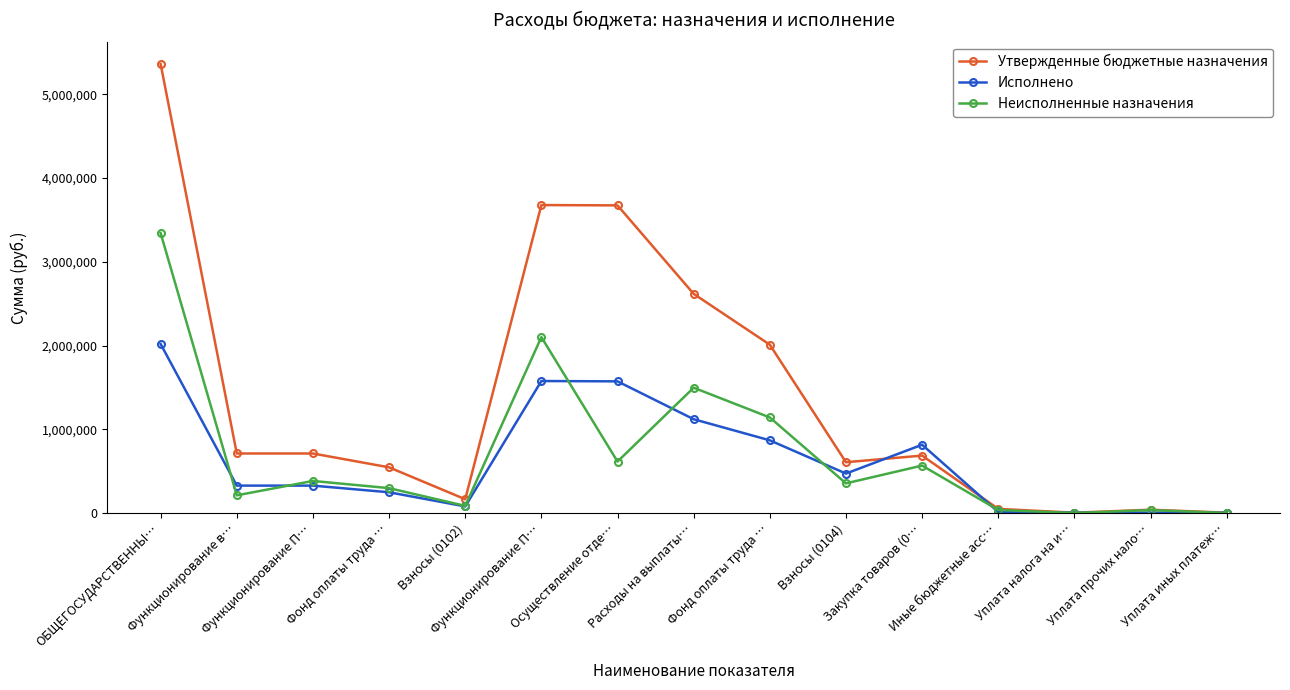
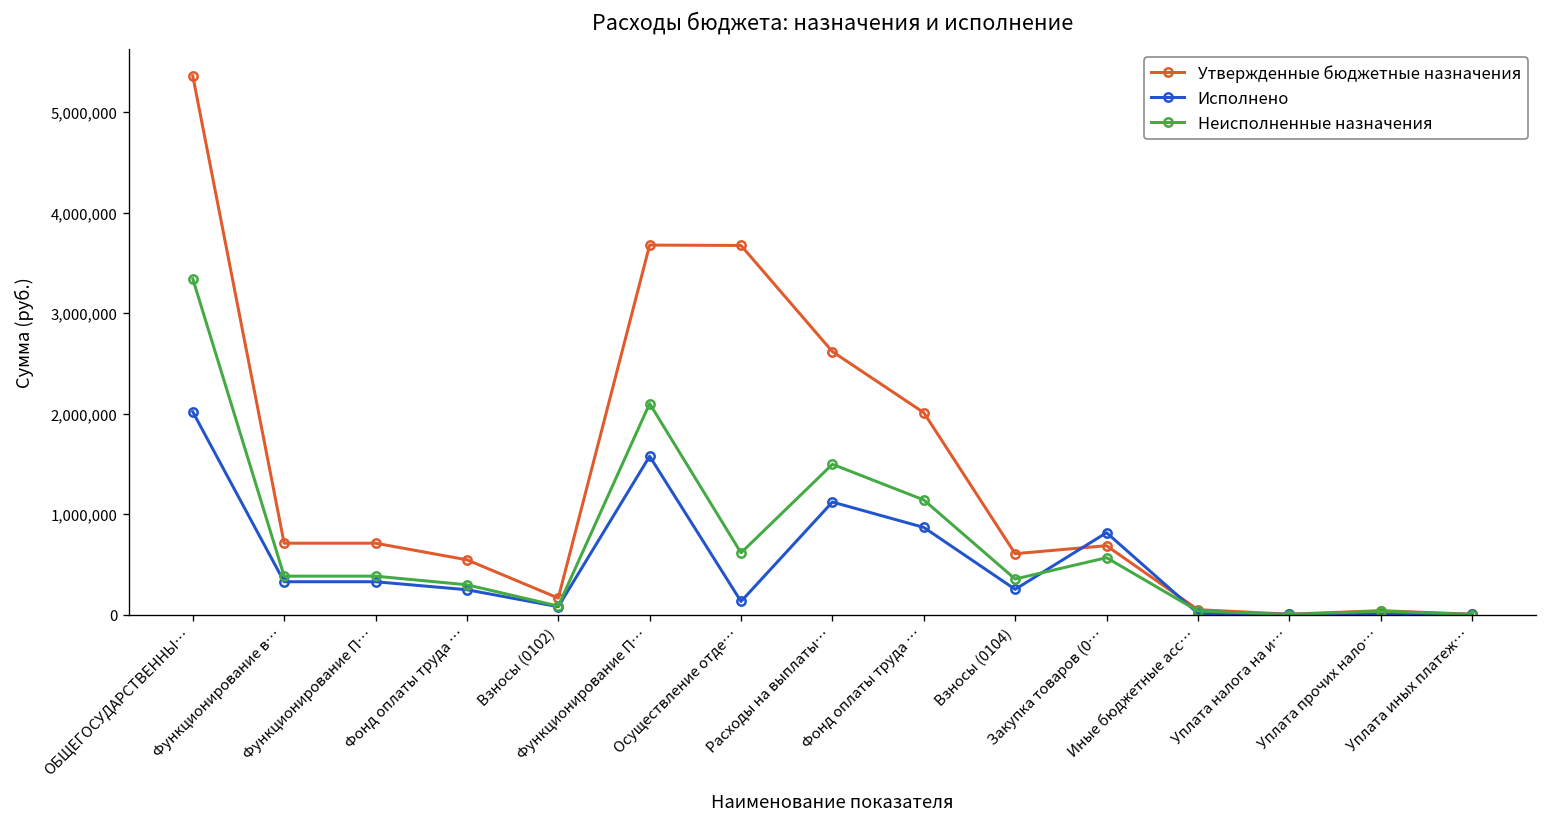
  {
    "Утвержденные бюджетные назначения": {
      "ОБЩЕГОСУДАРСТВЕННЫ…": "5,400,000",
      "Функционирование в…": "700,000",
      "Взносы (0102)": "200,000",
      "Осуществление отде…": "3,700,000",
      "Расходы на выплаты…": "2,600,000",
      "Взносы (0104)": "600,000",
      "Закупка товаров (0…": "700,000"
    },
    "Исполнено": {
      "ОБЩЕГОСУДАРСТВЕННЫ…": "2,000,000",
      "Функционирование в…": "300,000",
-     "Осуществление отде…": "1,600,000",
+     "Осуществление отде…": "100,000",
      "Расходы на выплаты…": "1,100,000",
-     "Взносы (0104)": "500,000",
+     "Взносы (0104)": "300,000",
      "Закупка товаров (0…": "800,000",
      "Уплата прочих нало…": "0"
    },
    "Неисполненные назначения": {
      "ОБЩЕГОСУДАРСТВЕННЫ…": "3,300,000",
-     "Функционирование в…": "200,000",
+     "Функционирование в…": "400,000",
      "Осуществление отде…": "600,000",
      "Расходы на выплаты…": "1,500,000",
      "Взносы (0104)": "400,000",
      "Закупка товаров (0…": "600,000"
    }
  }
